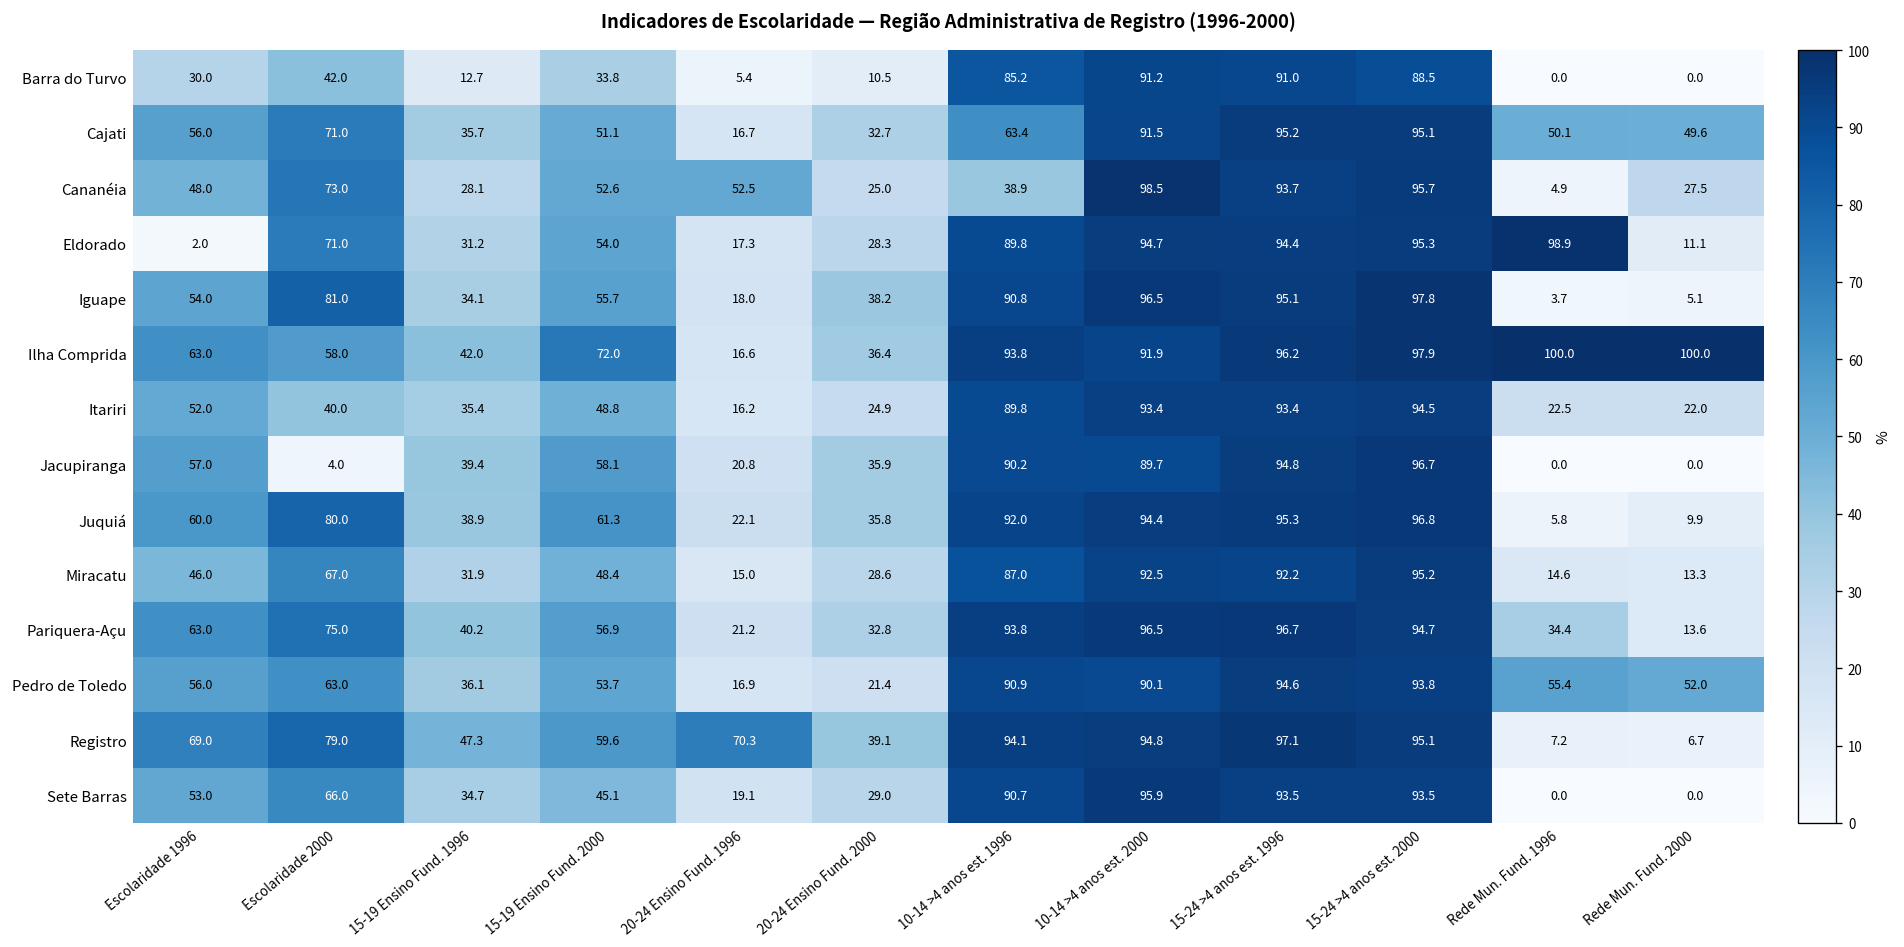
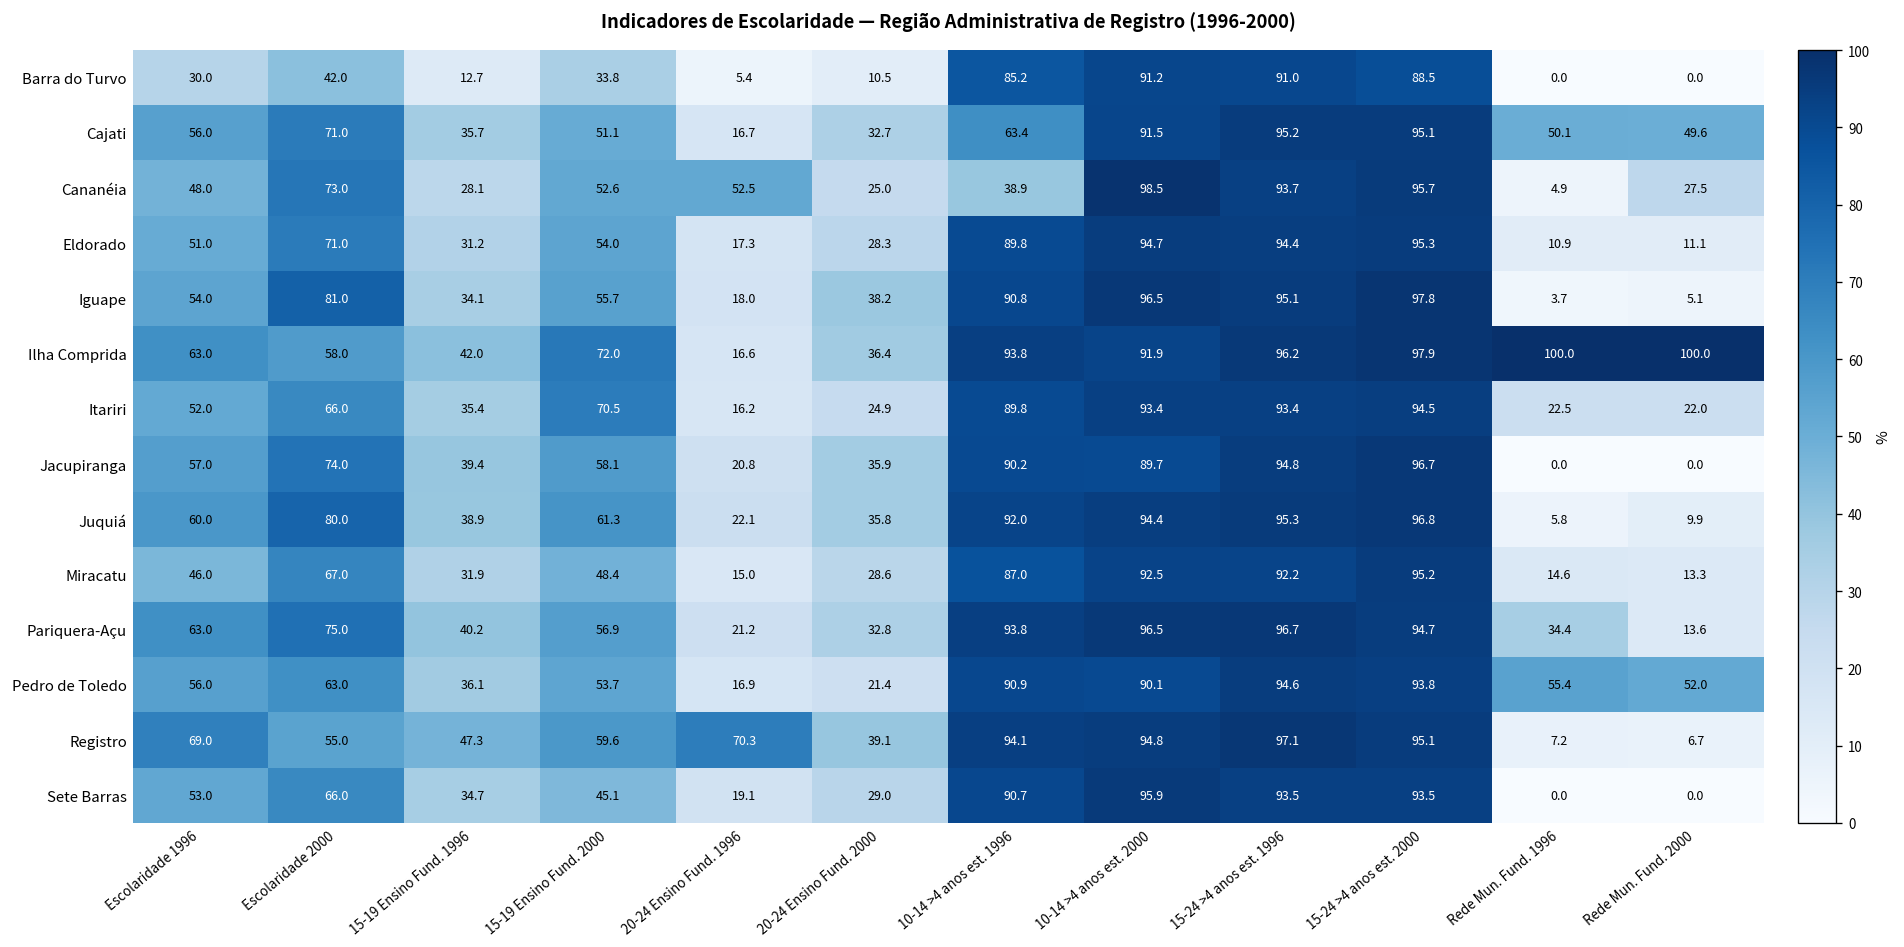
  {
    "Barra do Turvo": {
      "Escolaridade 1996": 30.0,
      "Escolaridade 2000": 42.0,
      "15-19 Ensino Fund. 1996": 12.7,
      "15-19 Ensino Fund. 2000": 33.8,
      "20-24 Ensino Fund. 1996": 5.4,
      "20-24 Ensino Fund. 2000": 10.5,
      "10-14 >4 anos est. 1996": 85.2,
      "10-14 >4 anos est. 2000": 91.2,
      "15-24 >4 anos est. 1996": 91.0,
      "15-24 >4 anos est. 2000": 88.5,
      "Rede Mun. Fund. 1996": 0.0,
      "Rede Mun. Fund. 2000": 0.0
    },
    "Cajati": {
      "Escolaridade 1996": 56.0,
      "Escolaridade 2000": 71.0,
      "15-19 Ensino Fund. 1996": 35.7,
      "15-19 Ensino Fund. 2000": 51.1,
      "20-24 Ensino Fund. 1996": 16.7,
      "20-24 Ensino Fund. 2000": 32.7,
      "10-14 >4 anos est. 1996": 63.4,
      "10-14 >4 anos est. 2000": 91.5,
      "15-24 >4 anos est. 1996": 95.2,
      "15-24 >4 anos est. 2000": 95.1,
      "Rede Mun. Fund. 1996": 50.1,
      "Rede Mun. Fund. 2000": 49.6
    },
    "Cananéia": {
      "Escolaridade 1996": 48.0,
      "Escolaridade 2000": 73.0,
      "15-19 Ensino Fund. 1996": 28.1,
      "15-19 Ensino Fund. 2000": 52.6,
      "20-24 Ensino Fund. 1996": 52.5,
      "20-24 Ensino Fund. 2000": 25.0,
      "10-14 >4 anos est. 1996": 38.9,
      "10-14 >4 anos est. 2000": 98.5,
      "15-24 >4 anos est. 1996": 93.7,
      "15-24 >4 anos est. 2000": 95.7,
      "Rede Mun. Fund. 1996": 4.9,
      "Rede Mun. Fund. 2000": 27.5
    },
    "Eldorado": {
-     "Escolaridade 1996": 2.0,
+     "Escolaridade 1996": 51.0,
      "Escolaridade 2000": 71.0,
      "15-19 Ensino Fund. 1996": 31.2,
      "15-19 Ensino Fund. 2000": 54.0,
      "20-24 Ensino Fund. 1996": 17.3,
      "20-24 Ensino Fund. 2000": 28.3,
      "10-14 >4 anos est. 1996": 89.8,
      "10-14 >4 anos est. 2000": 94.7,
      "15-24 >4 anos est. 1996": 94.4,
      "15-24 >4 anos est. 2000": 95.3,
-     "Rede Mun. Fund. 1996": 98.9,
+     "Rede Mun. Fund. 1996": 10.9,
      "Rede Mun. Fund. 2000": 11.1
    },
    "Iguape": {
      "Escolaridade 1996": 54.0,
      "Escolaridade 2000": 81.0,
      "15-19 Ensino Fund. 1996": 34.1,
      "15-19 Ensino Fund. 2000": 55.7,
      "20-24 Ensino Fund. 1996": 18.0,
      "20-24 Ensino Fund. 2000": 38.2,
      "10-14 >4 anos est. 1996": 90.8,
      "10-14 >4 anos est. 2000": 96.5,
      "15-24 >4 anos est. 1996": 95.1,
      "15-24 >4 anos est. 2000": 97.8,
      "Rede Mun. Fund. 1996": 3.7,
      "Rede Mun. Fund. 2000": 5.1
    },
    "Ilha Comprida": {
      "Escolaridade 1996": 63.0,
      "Escolaridade 2000": 58.0,
      "15-19 Ensino Fund. 1996": 42.0,
      "15-19 Ensino Fund. 2000": 72.0,
      "20-24 Ensino Fund. 1996": 16.6,
      "20-24 Ensino Fund. 2000": 36.4,
      "10-14 >4 anos est. 1996": 93.8,
      "10-14 >4 anos est. 2000": 91.9,
      "15-24 >4 anos est. 1996": 96.2,
      "15-24 >4 anos est. 2000": 97.9,
      "Rede Mun. Fund. 1996": 100.0,
      "Rede Mun. Fund. 2000": 100.0
    },
    "Itariri": {
      "Escolaridade 1996": 52.0,
-     "Escolaridade 2000": 40.0,
+     "Escolaridade 2000": 66.0,
      "15-19 Ensino Fund. 1996": 35.4,
-     "15-19 Ensino Fund. 2000": 48.8,
+     "15-19 Ensino Fund. 2000": 70.5,
      "20-24 Ensino Fund. 1996": 16.2,
      "20-24 Ensino Fund. 2000": 24.9,
      "10-14 >4 anos est. 1996": 89.8,
      "10-14 >4 anos est. 2000": 93.4,
      "15-24 >4 anos est. 1996": 93.4,
      "15-24 >4 anos est. 2000": 94.5,
      "Rede Mun. Fund. 1996": 22.5,
      "Rede Mun. Fund. 2000": 22.0
    },
    "Jacupiranga": {
      "Escolaridade 1996": 57.0,
-     "Escolaridade 2000": 4.0,
+     "Escolaridade 2000": 74.0,
      "15-19 Ensino Fund. 1996": 39.4,
      "15-19 Ensino Fund. 2000": 58.1,
      "20-24 Ensino Fund. 1996": 20.8,
      "20-24 Ensino Fund. 2000": 35.9,
      "10-14 >4 anos est. 1996": 90.2,
      "10-14 >4 anos est. 2000": 89.7,
      "15-24 >4 anos est. 1996": 94.8,
      "15-24 >4 anos est. 2000": 96.7,
      "Rede Mun. Fund. 1996": 0.0,
      "Rede Mun. Fund. 2000": 0.0
    },
    "Juquiá": {
      "Escolaridade 1996": 60.0,
      "Escolaridade 2000": 80.0,
      "15-19 Ensino Fund. 1996": 38.9,
      "15-19 Ensino Fund. 2000": 61.3,
      "20-24 Ensino Fund. 1996": 22.1,
      "20-24 Ensino Fund. 2000": 35.8,
      "10-14 >4 anos est. 1996": 92.0,
      "10-14 >4 anos est. 2000": 94.4,
      "15-24 >4 anos est. 1996": 95.3,
      "15-24 >4 anos est. 2000": 96.8,
      "Rede Mun. Fund. 1996": 5.8,
      "Rede Mun. Fund. 2000": 9.9
    },
    "Miracatu": {
      "Escolaridade 1996": 46.0,
      "Escolaridade 2000": 67.0,
      "15-19 Ensino Fund. 1996": 31.9,
      "15-19 Ensino Fund. 2000": 48.4,
      "20-24 Ensino Fund. 1996": 15.0,
      "20-24 Ensino Fund. 2000": 28.6,
      "10-14 >4 anos est. 1996": 87.0,
      "10-14 >4 anos est. 2000": 92.5,
      "15-24 >4 anos est. 1996": 92.2,
      "15-24 >4 anos est. 2000": 95.2,
      "Rede Mun. Fund. 1996": 14.6,
      "Rede Mun. Fund. 2000": 13.3
    },
    "Pariquera-Açu": {
      "Escolaridade 1996": 63.0,
      "Escolaridade 2000": 75.0,
      "15-19 Ensino Fund. 1996": 40.2,
      "15-19 Ensino Fund. 2000": 56.9,
      "20-24 Ensino Fund. 1996": 21.2,
      "20-24 Ensino Fund. 2000": 32.8,
      "10-14 >4 anos est. 1996": 93.8,
      "10-14 >4 anos est. 2000": 96.5,
      "15-24 >4 anos est. 1996": 96.7,
      "15-24 >4 anos est. 2000": 94.7,
      "Rede Mun. Fund. 1996": 34.4,
      "Rede Mun. Fund. 2000": 13.6
    },
    "Pedro de Toledo": {
      "Escolaridade 1996": 56.0,
      "Escolaridade 2000": 63.0,
      "15-19 Ensino Fund. 1996": 36.1,
      "15-19 Ensino Fund. 2000": 53.7,
      "20-24 Ensino Fund. 1996": 16.9,
      "20-24 Ensino Fund. 2000": 21.4,
      "10-14 >4 anos est. 1996": 90.9,
      "10-14 >4 anos est. 2000": 90.1,
      "15-24 >4 anos est. 1996": 94.6,
      "15-24 >4 anos est. 2000": 93.8,
      "Rede Mun. Fund. 1996": 55.4,
      "Rede Mun. Fund. 2000": 52.0
    },
    "Registro": {
      "Escolaridade 1996": 69.0,
-     "Escolaridade 2000": 79.0,
+     "Escolaridade 2000": 55.0,
      "15-19 Ensino Fund. 1996": 47.3,
      "15-19 Ensino Fund. 2000": 59.6,
      "20-24 Ensino Fund. 1996": 70.3,
      "20-24 Ensino Fund. 2000": 39.1,
      "10-14 >4 anos est. 1996": 94.1,
      "10-14 >4 anos est. 2000": 94.8,
      "15-24 >4 anos est. 1996": 97.1,
      "15-24 >4 anos est. 2000": 95.1,
      "Rede Mun. Fund. 1996": 7.2,
      "Rede Mun. Fund. 2000": 6.7
    },
    "Sete Barras": {
      "Escolaridade 1996": 53.0,
      "Escolaridade 2000": 66.0,
      "15-19 Ensino Fund. 1996": 34.7,
      "15-19 Ensino Fund. 2000": 45.1,
      "20-24 Ensino Fund. 1996": 19.1,
      "20-24 Ensino Fund. 2000": 29.0,
      "10-14 >4 anos est. 1996": 90.7,
      "10-14 >4 anos est. 2000": 95.9,
      "15-24 >4 anos est. 1996": 93.5,
      "15-24 >4 anos est. 2000": 93.5,
      "Rede Mun. Fund. 1996": 0.0,
      "Rede Mun. Fund. 2000": 0.0
    }
  }
